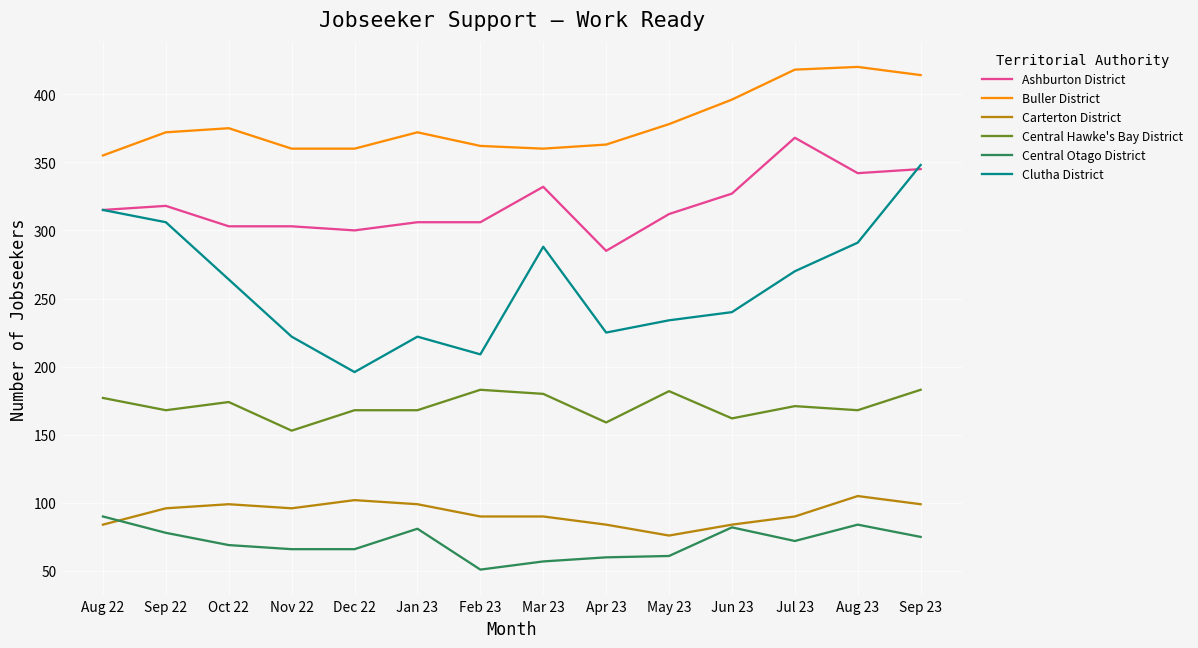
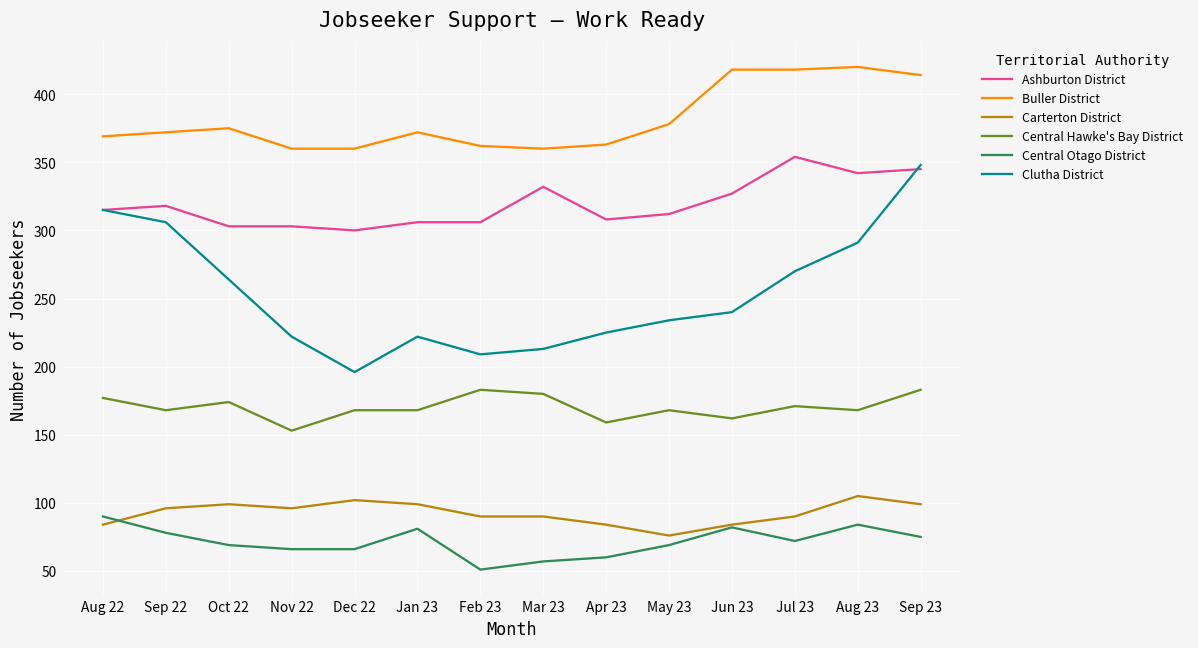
  {
    "Ashburton District": {
      "Sep 22": 318,
      "Oct 22": 303,
      "Nov 22": 303,
      "Dec 22": 300,
      "Jan 23": 306,
      "Feb 23": 306,
      "Mar 23": 332,
-     "Apr 23": 285,
+     "Apr 23": 308,
      "May 23": 312,
      "Jun 23": 327,
-     "Jul 23": 368,
+     "Jul 23": 354,
      "Aug 23": 342,
      "Sep 23": 345
    },
    "Buller District": {
-     "Aug 22": 355,
+     "Aug 22": 369,
      "Sep 22": 372,
      "Oct 22": 375,
      "Nov 22": 360,
      "Dec 22": 360,
      "Jan 23": 372,
      "Feb 23": 362,
      "Mar 23": 360,
      "Apr 23": 363,
      "May 23": 378,
-     "Jun 23": 396,
+     "Jun 23": 418,
      "Jul 23": 418,
      "Aug 23": 420,
      "Sep 23": 414
    },
    "Carterton District": {
      "Aug 22": 84,
      "Sep 22": 96,
      "Oct 22": 99,
      "Nov 22": 96,
      "Dec 22": 102,
      "Jan 23": 99,
      "Feb 23": 90,
      "Mar 23": 90,
      "Apr 23": 84,
      "May 23": 76,
      "Jul 23": 90,
      "Aug 23": 105,
      "Sep 23": 99
    },
    "Central Hawke's Bay District": {
      "Aug 22": 177,
      "Sep 22": 168,
      "Oct 22": 174,
      "Nov 22": 153,
      "Dec 22": 168,
      "Jan 23": 168,
      "Feb 23": 183,
      "Mar 23": 180,
      "Apr 23": 159,
-     "May 23": 182,
+     "May 23": 168,
      "Jun 23": 162,
      "Jul 23": 171,
      "Aug 23": 168,
      "Sep 23": 183
    },
    "Central Otago District": {
      "Aug 22": 90,
      "Sep 22": 78,
      "Oct 22": 69,
      "Nov 22": 66,
      "Dec 22": 66,
      "Jan 23": 81,
      "Feb 23": 51,
      "Mar 23": 57,
      "Apr 23": 60,
-     "May 23": 61,
+     "May 23": 69,
      "Jul 23": 72,
      "Aug 23": 84,
      "Sep 23": 75
    },
    "Clutha District": {
      "Sep 22": 306,
      "Oct 22": 264,
      "Nov 22": 222,
      "Dec 22": 196,
      "Jan 23": 222,
      "Feb 23": 209,
-     "Mar 23": 288,
+     "Mar 23": 213,
      "Apr 23": 225,
      "May 23": 234,
      "Jun 23": 240,
      "Jul 23": 270,
      "Aug 23": 291,
      "Sep 23": 348
    }
  }
